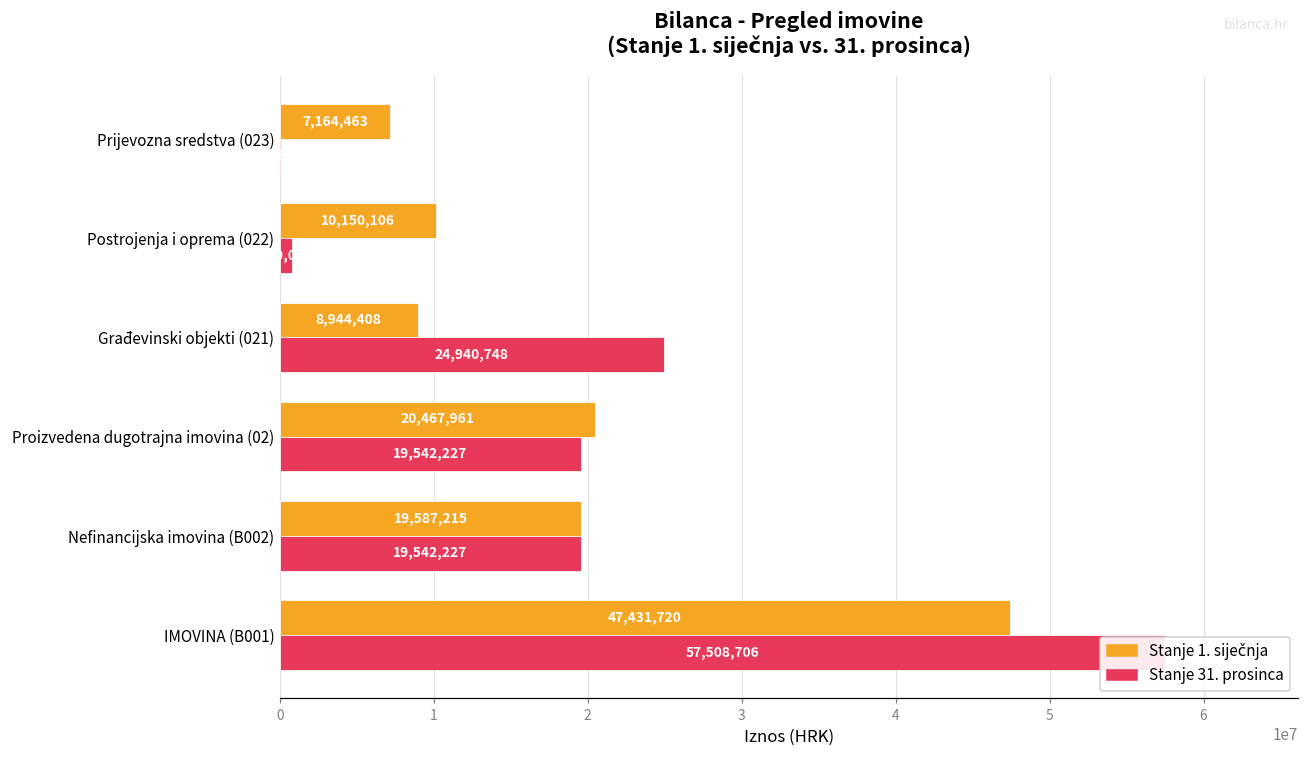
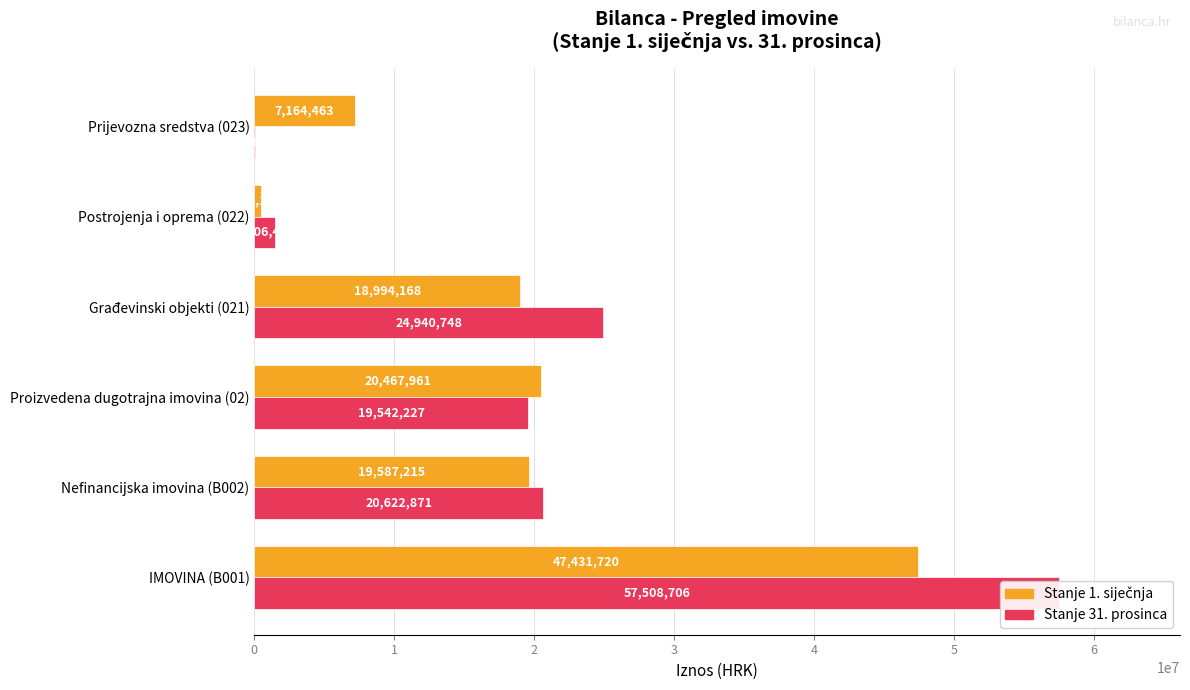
  {
    "Stanje 1. siječnja": {
      "Prijevozna sredstva (023)": "7,164,463",
-     "Postrojenja i oprema (022)": "10200000",
-     "Građevinski objekti (021)": "8,944,408",
+     "Postrojenja i oprema (022)": "500000",
+     "Građevinski objekti (021)": "18,994,168",
      "Proizvedena dugotrajna imovina (02)": "20,467,961",
      "Nefinancijska imovina (B002)": "19,587,215",
      "IMOVINA (B001)": "47,431,720"
    },
    "Stanje 31. prosinca": {
-     "Postrojenja i oprema (022)": "800000",
+     "Postrojenja i oprema (022)": "1500000",
      "Građevinski objekti (021)": "24,940,748",
      "Proizvedena dugotrajna imovina (02)": "19,542,227",
-     "Nefinancijska imovina (B002)": "19,542,227"
+     "Nefinancijska imovina (B002)": "20,622,871"
    }
  }
